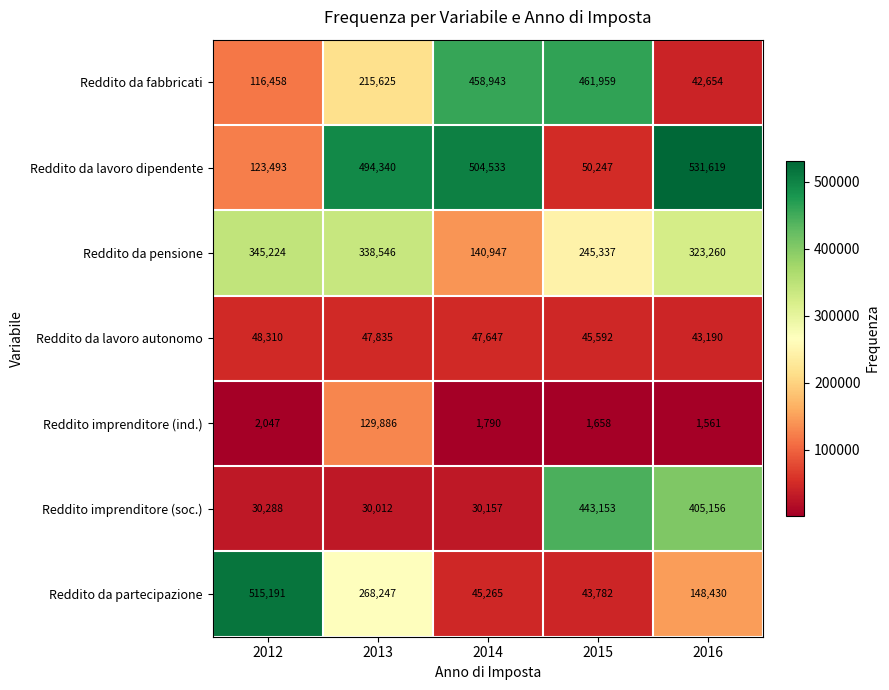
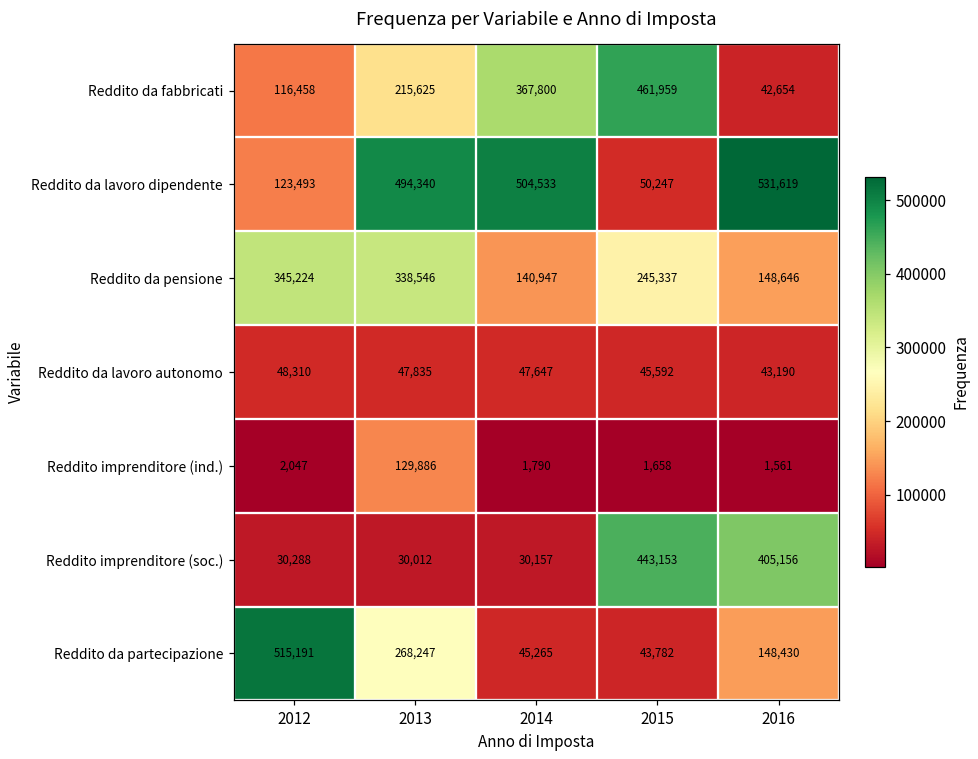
  {
    "Reddito da fabbricati": {
      "2012": "116,458",
      "2013": "215,625",
-     "2014": "458,943",
+     "2014": "367,800",
      "2015": "461,959",
      "2016": "42,654"
    },
    "Reddito da lavoro dipendente": {
      "2012": "123,493",
      "2013": "494,340",
      "2014": "504,533",
      "2015": "50,247",
      "2016": "531,619"
    },
    "Reddito da pensione": {
      "2012": "345,224",
      "2013": "338,546",
      "2014": "140,947",
      "2015": "245,337",
-     "2016": "323,260"
+     "2016": "148,646"
    },
    "Reddito da lavoro autonomo": {
      "2012": "48,310",
      "2013": "47,835",
      "2014": "47,647",
      "2015": "45,592",
      "2016": "43,190"
    },
    "Reddito imprenditore (ind.)": {
      "2012": "2,047",
      "2013": "129,886",
      "2014": "1,790",
      "2015": "1,658",
      "2016": "1,561"
    },
    "Reddito imprenditore (soc.)": {
      "2012": "30,288",
      "2013": "30,012",
      "2014": "30,157",
      "2015": "443,153",
      "2016": "405,156"
    },
    "Reddito da partecipazione": {
      "2012": "515,191",
      "2013": "268,247",
      "2014": "45,265",
      "2015": "43,782",
      "2016": "148,430"
    }
  }
